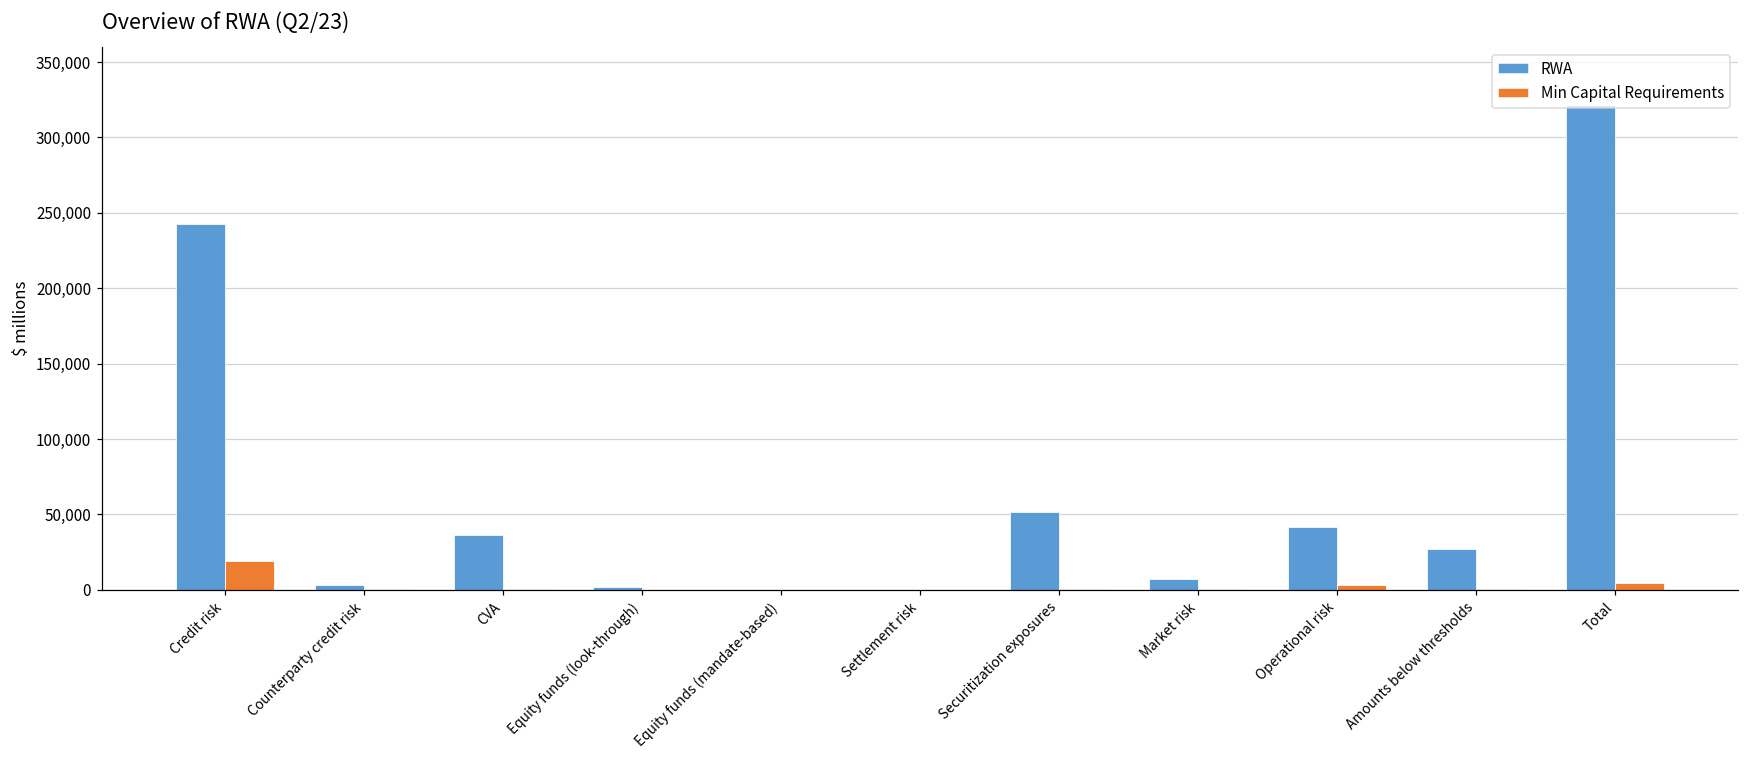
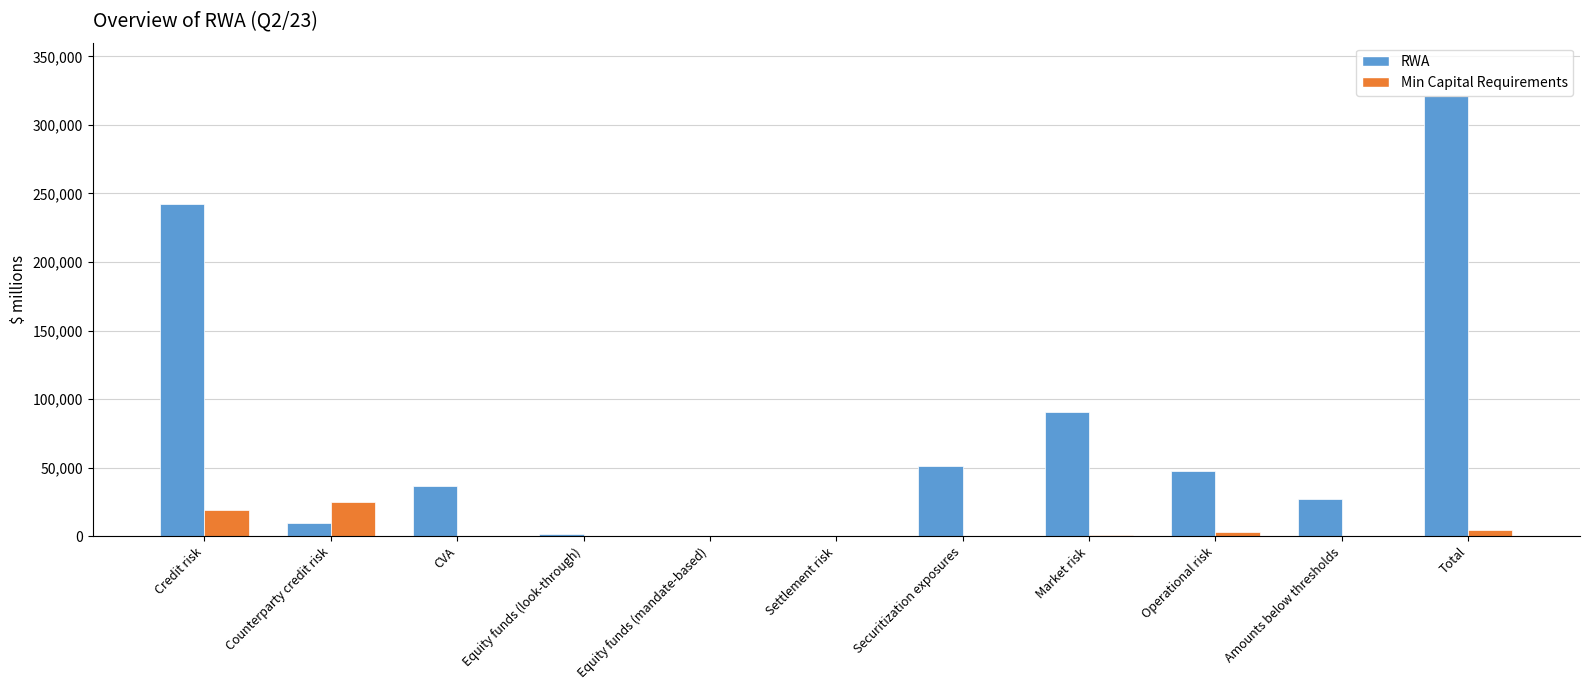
  {
    "RWA": {
      "Credit risk": "243,000",
-     "Counterparty credit risk": "3,000",
+     "Counterparty credit risk": "9,000",
      "CVA": "37,000",
      "Settlement risk": "0",
      "Securitization exposures": "51,000",
-     "Market risk": "7,000",
-     "Operational risk": "42,000",
+     "Market risk": "90,000",
+     "Operational risk": "47,000",
      "Amounts below thresholds": "27,000",
      "Total": "321,000"
    },
    "Min Capital Requirements": {
      "Credit risk": "19,000",
-     "Counterparty credit risk": "1,000",
+     "Counterparty credit risk": "25,000",
      "Settlement risk": "0",
      "Operational risk": "3,000",
      "Total": "5,000"
    }
  }
